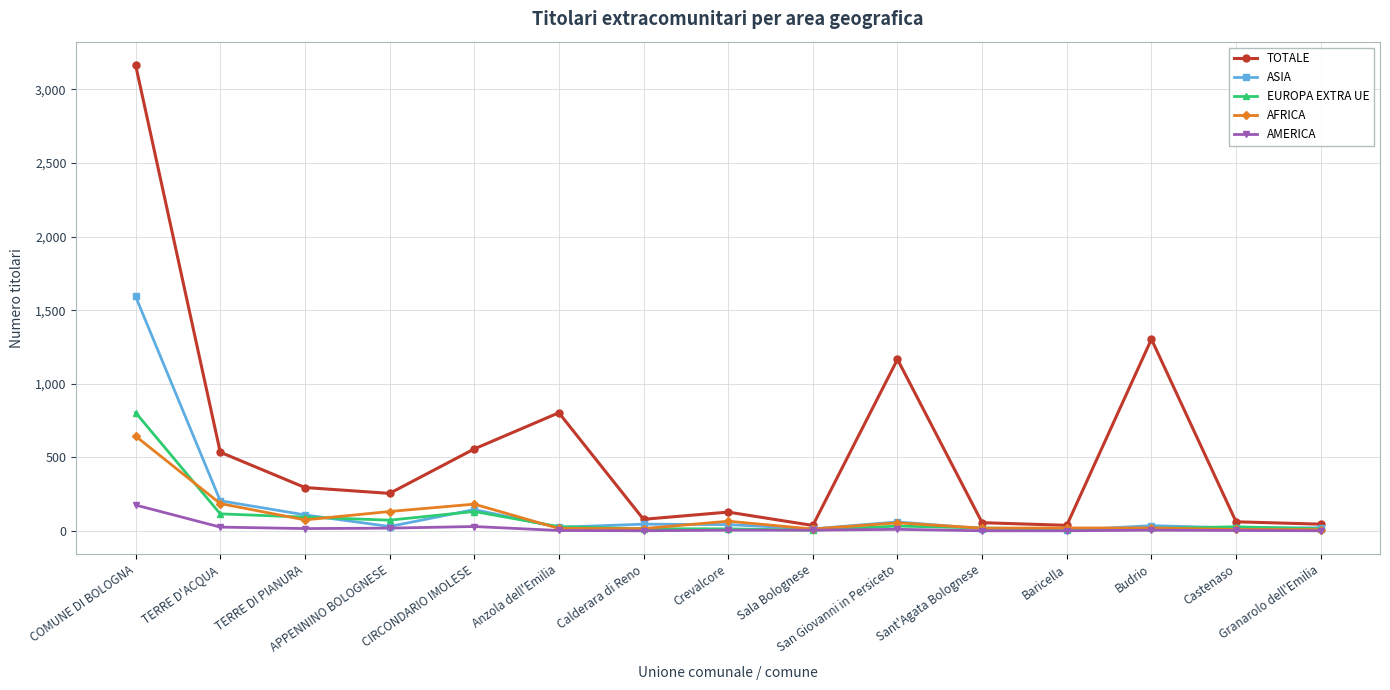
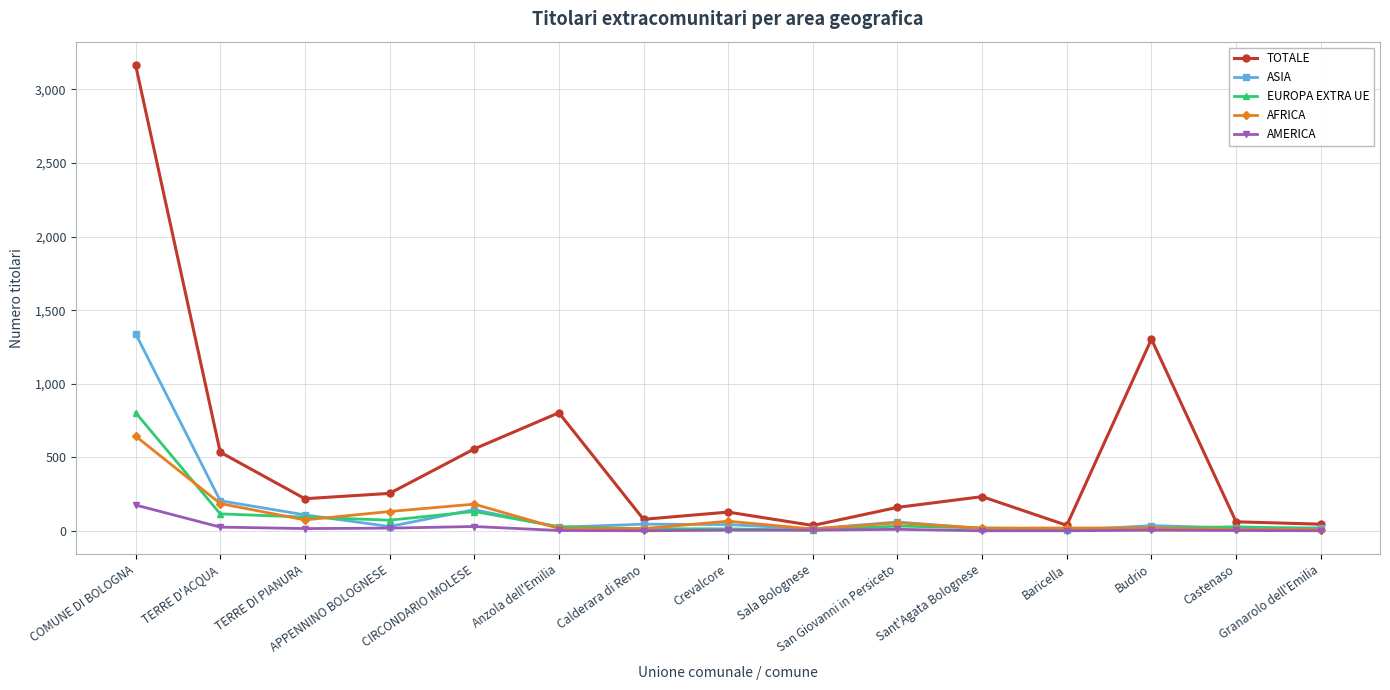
  {
    "TOTALE": {
      "COMUNE DI BOLOGNA": "3,170",
      "TERRE D'ACQUA": "540",
-     "TERRE DI PIANURA": "300",
+     "TERRE DI PIANURA": "220",
      "APPENNINO BOLOGNESE": "260",
      "CIRCONDARIO IMOLESE": "560",
      "Anzola dell'Emilia": "800",
      "Calderara di Reno": "80",
      "Crevalcore": "130",
      "Sala Bolognese": "40",
-     "San Giovanni in Persiceto": "1,170",
-     "Sant'Agata Bolognese": "60",
+     "San Giovanni in Persiceto": "160",
+     "Sant'Agata Bolognese": "230",
      "Baricella": "40",
      "Budrio": "1,300",
      "Castenaso": "60",
      "Granarolo dell'Emilia": "50"
    },
    "ASIA": {
-     "COMUNE DI BOLOGNA": "1,590",
+     "COMUNE DI BOLOGNA": "1,340",
      "TERRE D'ACQUA": "210",
      "Calderara di Reno": "50",
      "Crevalcore": "40"
    },
    "EUROPA EXTRA UE": {
      "COMUNE DI BOLOGNA": "800",
      "TERRE D'ACQUA": "120",
      "APPENNINO BOLOGNESE": "70",
      "San Giovanni in Persiceto": "30"
    },
    "AFRICA": {
      "COMUNE DI BOLOGNA": "640",
      "TERRE D'ACQUA": "190",
      "TERRE DI PIANURA": "80",
      "APPENNINO BOLOGNESE": "130",
      "CIRCONDARIO IMOLESE": "180",
      "Crevalcore": "70"
    },
    "AMERICA": {
      "COMUNE DI BOLOGNA": "180",
      "TERRE D'ACQUA": "30",
      "TERRE DI PIANURA": "20",
      "CIRCONDARIO IMOLESE": "30",
      "San Giovanni in Persiceto": "10"
    }
  }
